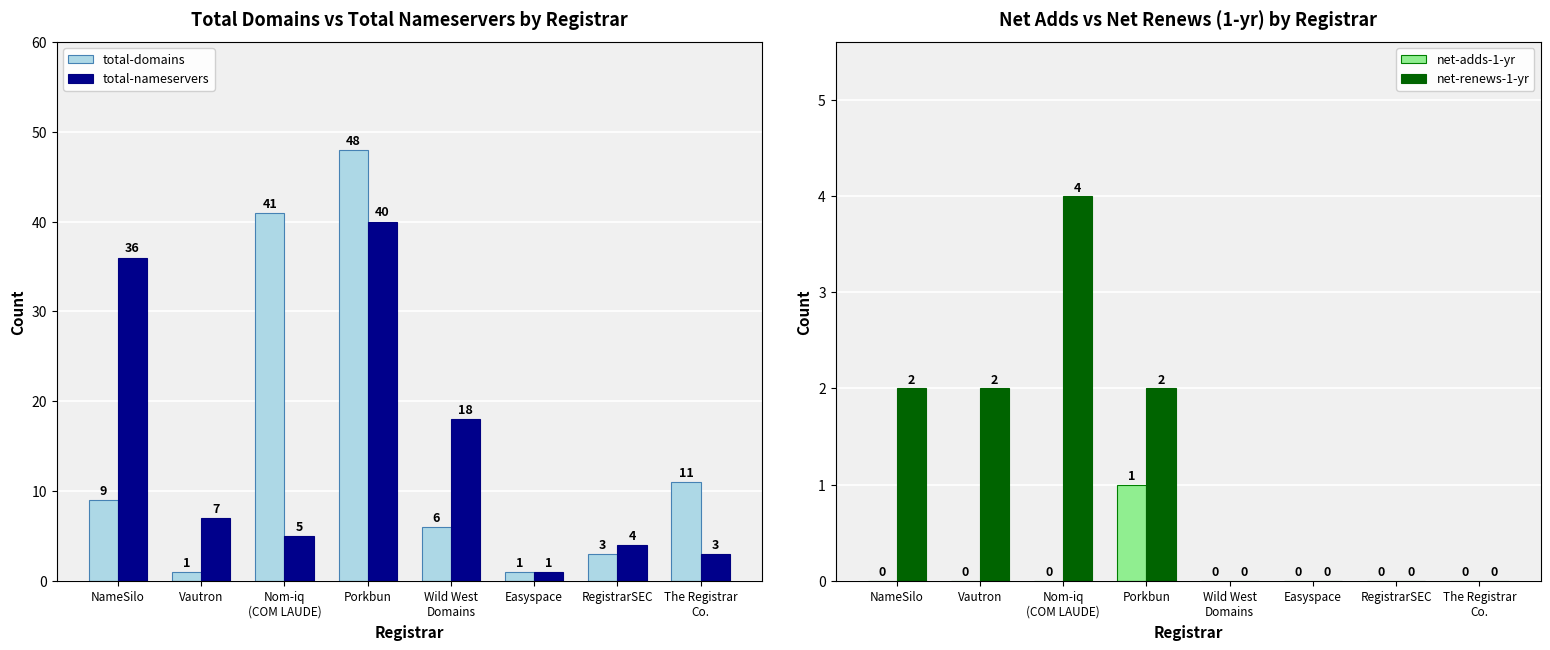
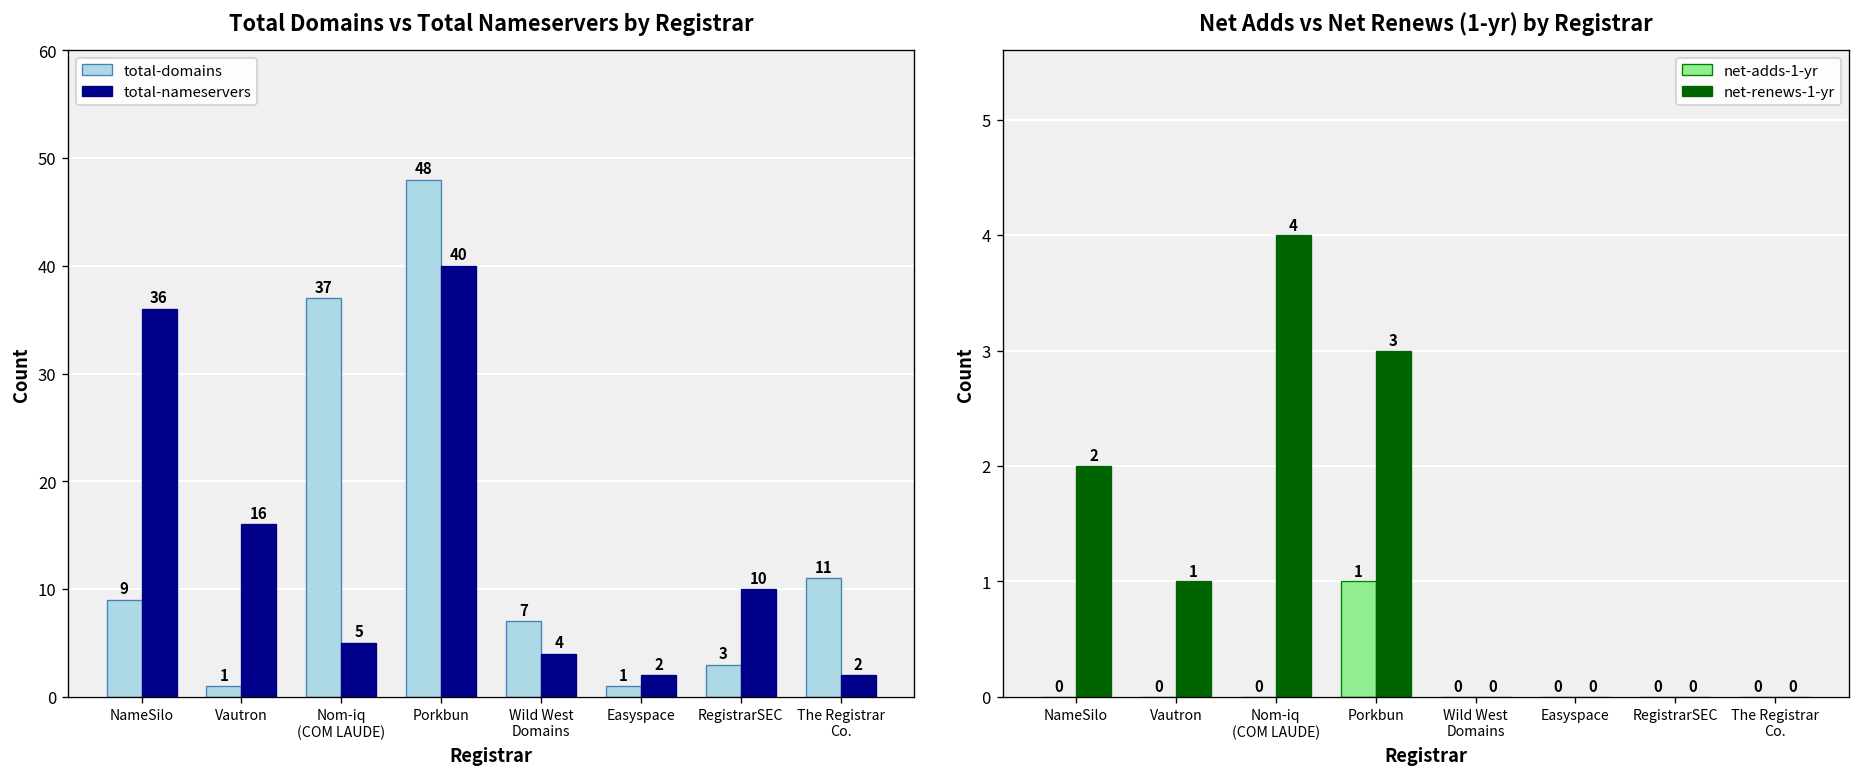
  {
    "Total Domains vs Total Nameservers by Registrar": {
      "total-domains": {
        "NameSilo": 9,
        "Vautron": 1,
-       "Nom-iq (COM LAUDE)": 41,
+       "Nom-iq (COM LAUDE)": 37,
        "Porkbun": 48,
-       "Wild West Domains": 6,
+       "Wild West Domains": 7,
        "Easyspace": 1,
        "RegistrarSEC": 3,
        "The Registrar Co.": 11
      },
      "total-nameservers": {
        "NameSilo": 36,
-       "Vautron": 7,
+       "Vautron": 16,
        "Nom-iq (COM LAUDE)": 5,
        "Porkbun": 40,
-       "Wild West Domains": 18,
-       "Easyspace": 1,
-       "RegistrarSEC": 4,
-       "The Registrar Co.": 3
+       "Wild West Domains": 4,
+       "Easyspace": 2,
+       "RegistrarSEC": 10,
+       "The Registrar Co.": 2
      }
    },
    "Net Adds vs Net Renews (1-yr) by Registrar": {
      "net-adds-1-yr": {
        "NameSilo": 0,
        "Vautron": 0,
        "Nom-iq (COM LAUDE)": 0,
        "Porkbun": 1,
        "Wild West Domains": 0,
        "Easyspace": 0,
        "RegistrarSEC": 0,
        "The Registrar Co.": 0
      },
      "net-renews-1-yr": {
        "NameSilo": 2,
-       "Vautron": 2,
+       "Vautron": 1,
        "Nom-iq (COM LAUDE)": 4,
-       "Porkbun": 2,
+       "Porkbun": 3,
        "Wild West Domains": 0,
        "Easyspace": 0,
        "RegistrarSEC": 0,
        "The Registrar Co.": 0
      }
    }
  }
